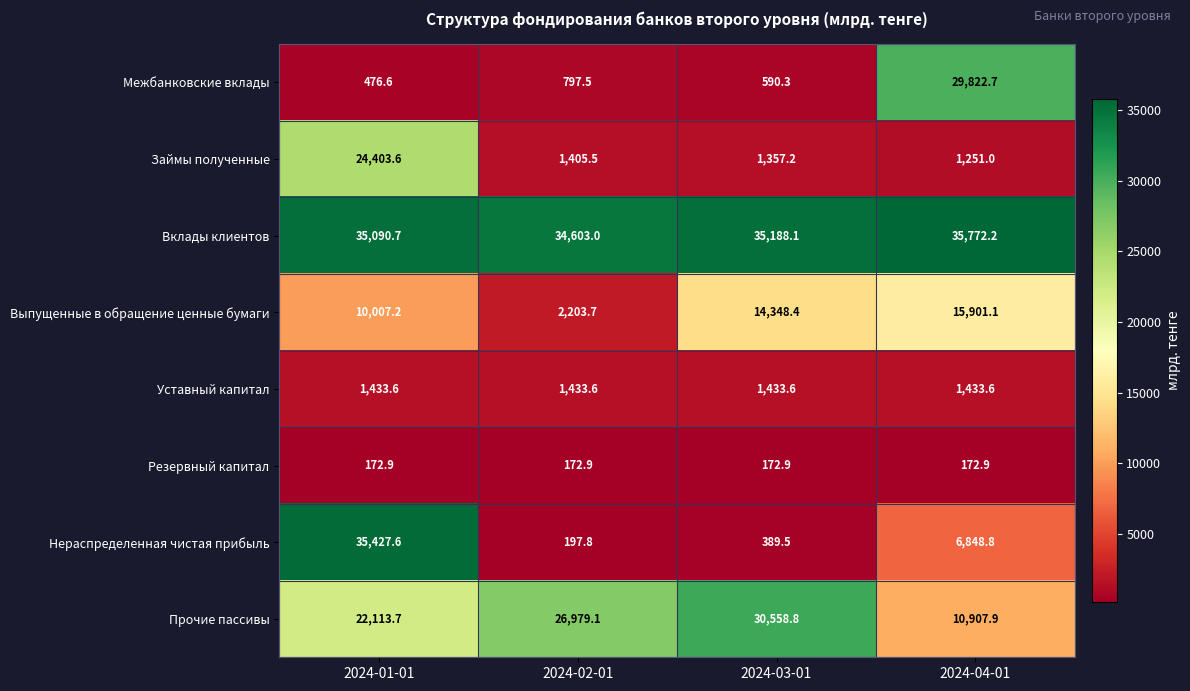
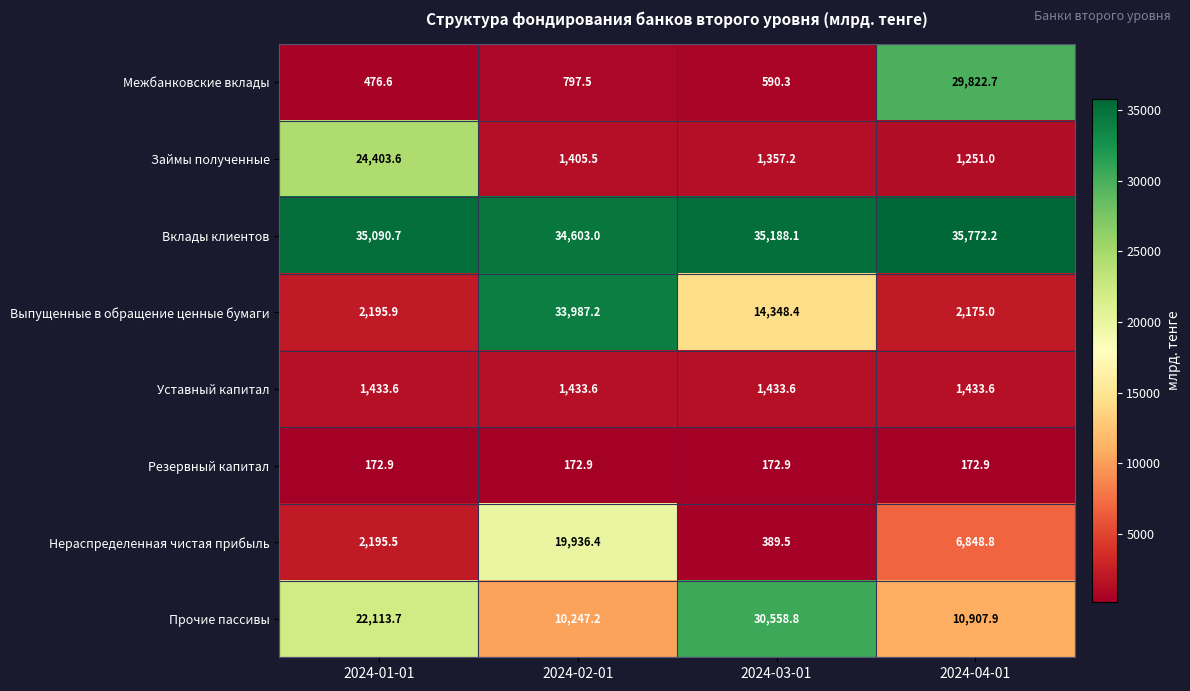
  {
    "Межбанковские вклады": {
      "2024-01-01": "476.6",
      "2024-02-01": "797.5",
      "2024-03-01": "590.3",
      "2024-04-01": "29,822.7"
    },
    "Займы полученные": {
      "2024-01-01": "24,403.6",
      "2024-02-01": "1,405.5",
      "2024-03-01": "1,357.2",
      "2024-04-01": "1,251.0"
    },
    "Вклады клиентов": {
      "2024-01-01": "35,090.7",
      "2024-02-01": "34,603.0",
      "2024-03-01": "35,188.1",
      "2024-04-01": "35,772.2"
    },
    "Выпущенные в обращение ценные бумаги": {
-     "2024-01-01": "10,007.2",
-     "2024-02-01": "2,203.7",
+     "2024-01-01": "2,195.9",
+     "2024-02-01": "33,987.2",
      "2024-03-01": "14,348.4",
-     "2024-04-01": "15,901.1"
+     "2024-04-01": "2,175.0"
    },
    "Уставный капитал": {
      "2024-01-01": "1,433.6",
      "2024-02-01": "1,433.6",
      "2024-03-01": "1,433.6",
      "2024-04-01": "1,433.6"
    },
    "Резервный капитал": {
      "2024-01-01": "172.9",
      "2024-02-01": "172.9",
      "2024-03-01": "172.9",
      "2024-04-01": "172.9"
    },
    "Нераспределенная чистая прибыль": {
-     "2024-01-01": "35,427.6",
-     "2024-02-01": "197.8",
+     "2024-01-01": "2,195.5",
+     "2024-02-01": "19,936.4",
      "2024-03-01": "389.5",
      "2024-04-01": "6,848.8"
    },
    "Прочие пассивы": {
      "2024-01-01": "22,113.7",
-     "2024-02-01": "26,979.1",
+     "2024-02-01": "10,247.2",
      "2024-03-01": "30,558.8",
      "2024-04-01": "10,907.9"
    }
  }
